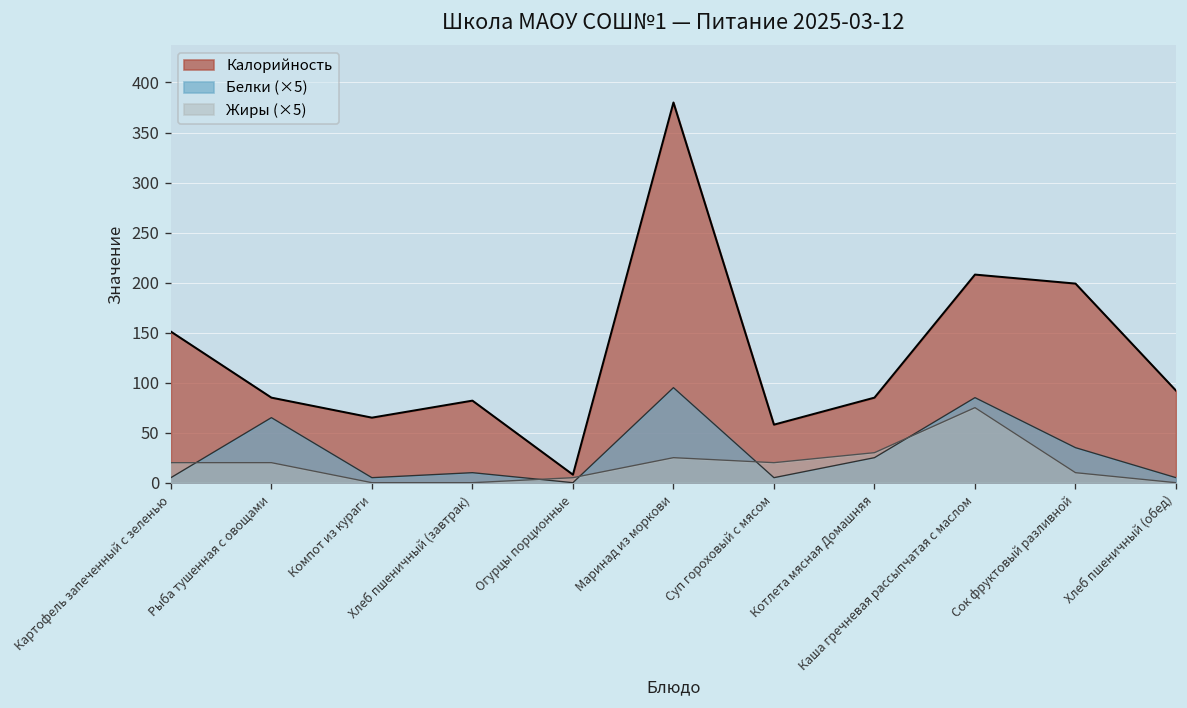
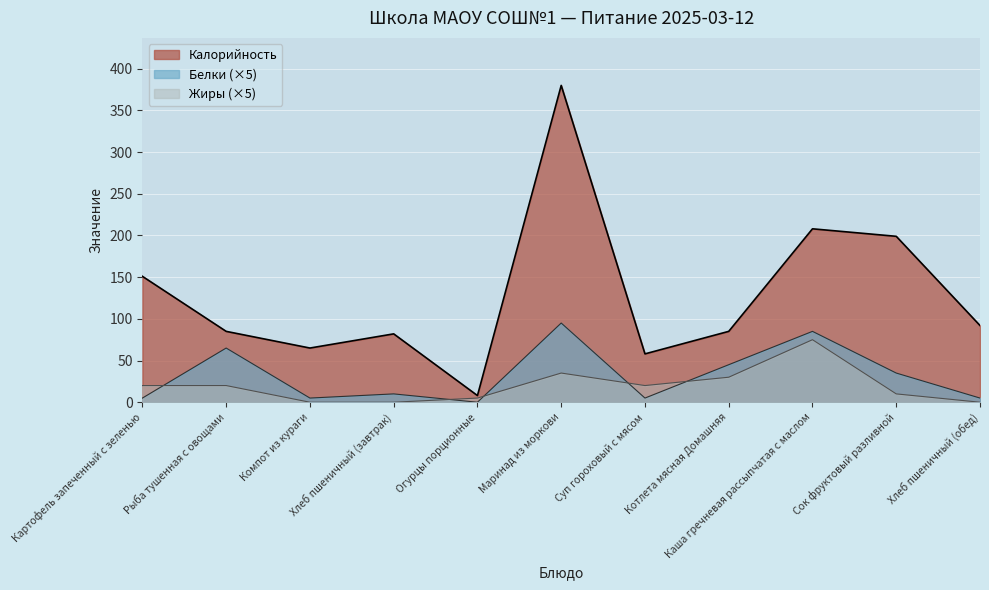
  {
    "Калорийность": {
      "Картофель запеченный с зеленью": 150,
      "Рыба тушенная с овощами": 90,
      "Компот из кураги": 70,
      "Хлеб пшеничный (завтрак)": 80,
      "Маринад из моркови": 380,
      "Суп гороховый с мясом": 60,
      "Котлета мясная Домашняя": 90,
      "Каша гречневая рассыпчатая с маслом": 210,
      "Сок фруктовый разливной": 200,
      "Хлеб пшеничный (обед)": 90
    },
    "Белки (×5)": {
      "Картофель запеченный с зеленью": 10,
      "Рыба тушенная с овощами": 70,
      "Компот из кураги": 10,
      "Хлеб пшеничный (завтрак)": 10,
      "Огурцы порционные": 0,
      "Маринад из моркови": 100,
      "Суп гороховый с мясом": 10,
-     "Котлета мясная Домашняя": 30,
+     "Котлета мясная Домашняя": 50,
      "Каша гречневая рассыпчатая с маслом": 90,
      "Сок фруктовый разливной": 40,
      "Хлеб пшеничный (обед)": 10
    },
    "Жиры (×5)": {
      "Картофель запеченный с зеленью": 20,
      "Рыба тушенная с овощами": 20,
      "Компот из кураги": 0,
      "Хлеб пшеничный (завтрак)": 0,
-     "Маринад из моркови": 30,
+     "Маринад из моркови": 40,
      "Суп гороховый с мясом": 20,
      "Котлета мясная Домашняя": 30,
      "Каша гречневая рассыпчатая с маслом": 80,
      "Сок фруктовый разливной": 10,
      "Хлеб пшеничный (обед)": 0
    }
  }
